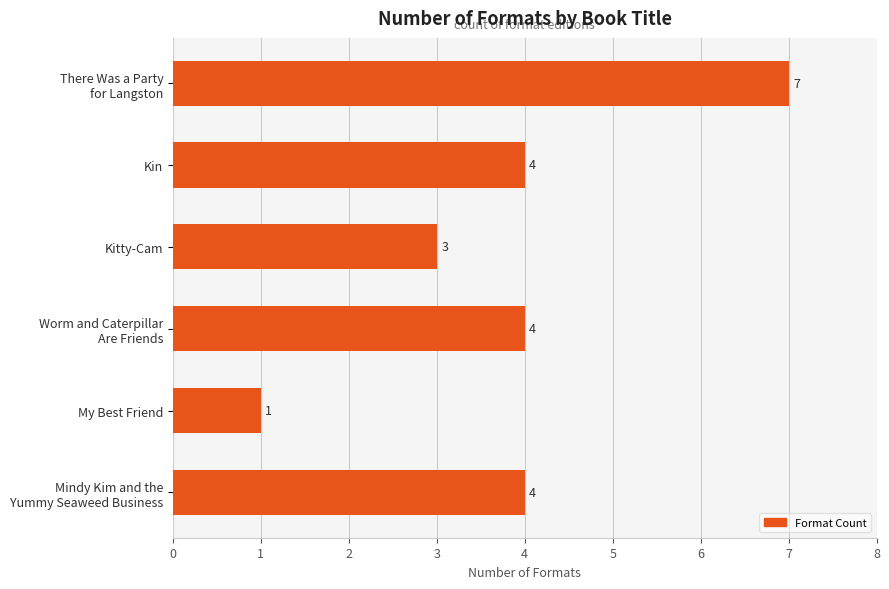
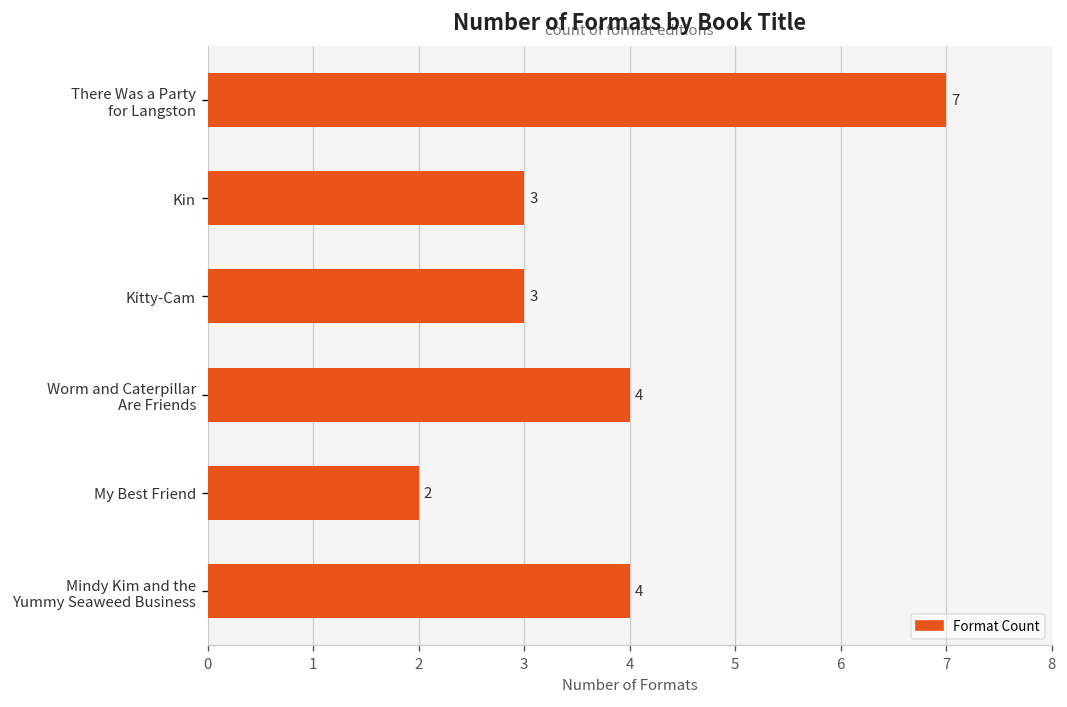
  {
    "There Was a Party for Langston": 7,
-   "Kin": 4,
+   "Kin": 3,
    "Kitty-Cam": 3,
    "Worm and Caterpillar Are Friends": 4,
-   "My Best Friend": 1,
+   "My Best Friend": 2,
    "Mindy Kim and the Yummy Seaweed Business": 4
  }
